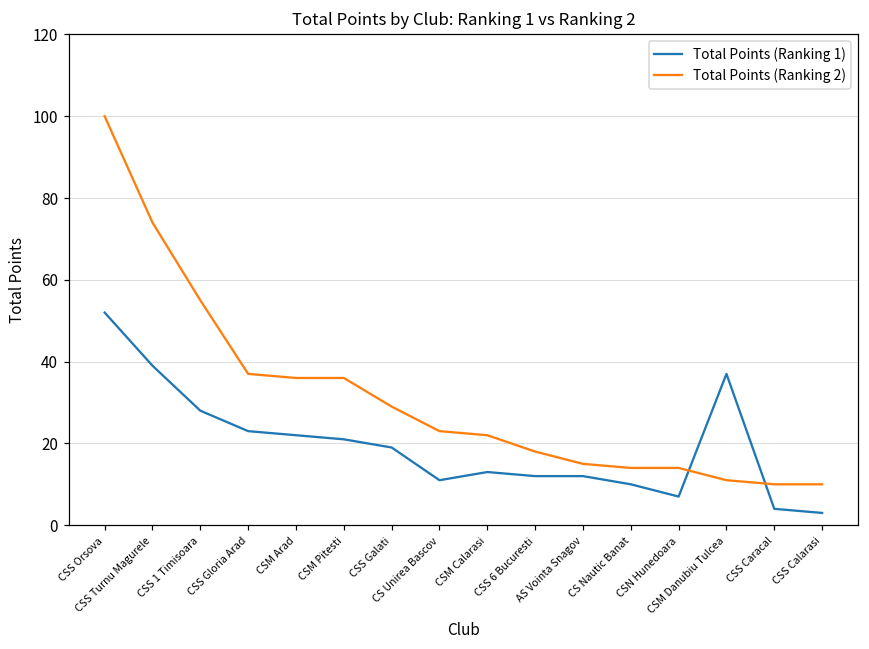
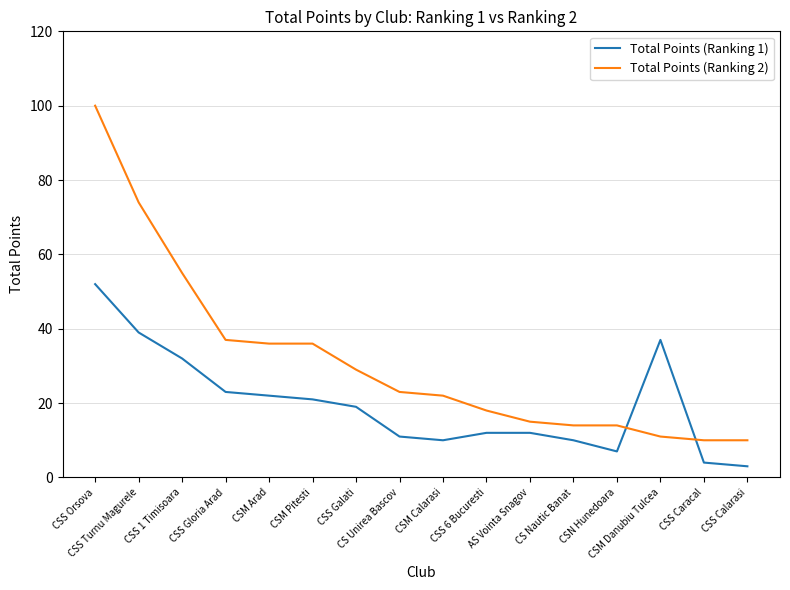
  {
    "Total Points (Ranking 1)": {
      "CSS Orsova": 52,
      "CSS Turnu Magurele": 39,
-     "CSS 1 Timisoara": 28,
+     "CSS 1 Timisoara": 32,
      "CSS Gloria Arad": 23,
      "CSM Arad": 22,
      "CSM Pitesti": 21,
      "CSS Galati": 19,
      "CS Unirea Bascov": 11,
-     "CSM Calarasi": 13,
+     "CSM Calarasi": 10,
      "CSS 6 Bucuresti": 12,
      "AS Vointa Snagov": 12,
      "CS Nautic Banat": 10,
      "CSN Hunedoara": 7,
      "CSM Danubiu Tulcea": 37,
      "CSS Caracal": 4,
      "CSS Calarasi": 3
    },
    "Total Points (Ranking 2)": {
      "CSS Orsova": 100,
      "CSS Turnu Magurele": 74,
      "CSS 1 Timisoara": 55,
      "CSS Gloria Arad": 37,
      "CSM Arad": 36,
      "CSM Pitesti": 36,
      "CSS Galati": 29,
      "CS Unirea Bascov": 23,
      "CSM Calarasi": 22,
      "CSS 6 Bucuresti": 18,
      "AS Vointa Snagov": 15,
      "CS Nautic Banat": 14,
      "CSN Hunedoara": 14,
      "CSM Danubiu Tulcea": 11,
      "CSS Caracal": 10,
      "CSS Calarasi": 10
    }
  }
